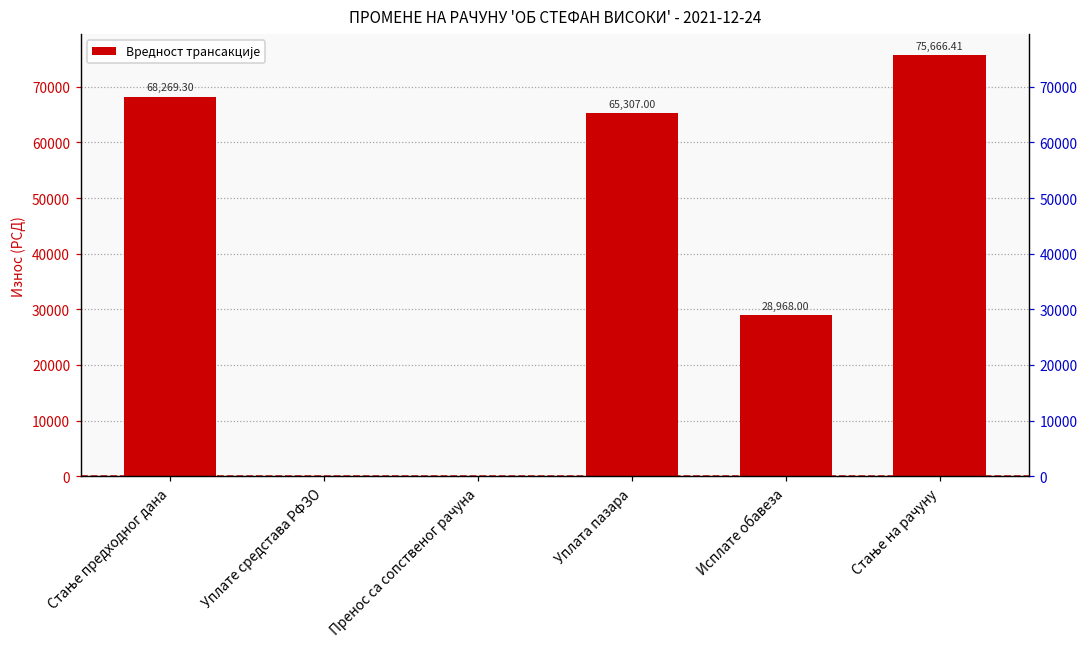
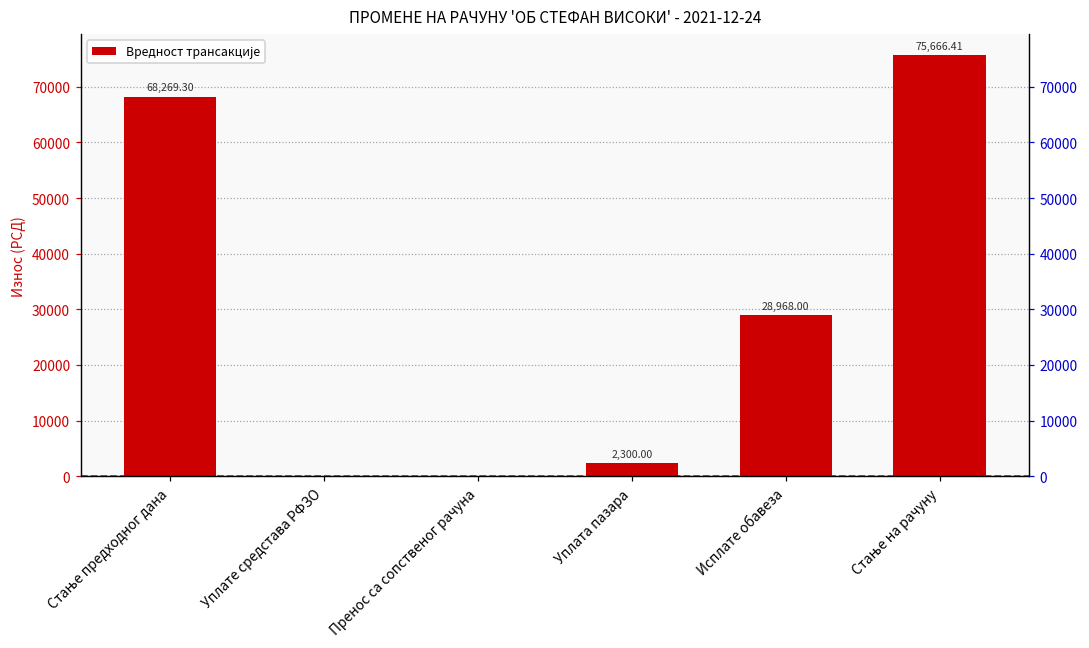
  {
    "Стање предходног дана": "68,269.30",
-   "Уплата пазара": "65,307.00",
+   "Уплата пазара": "2,300.00",
    "Исплате обавеза": "28,968.00",
    "Стање на рачуну": "75,666.41"
  }
